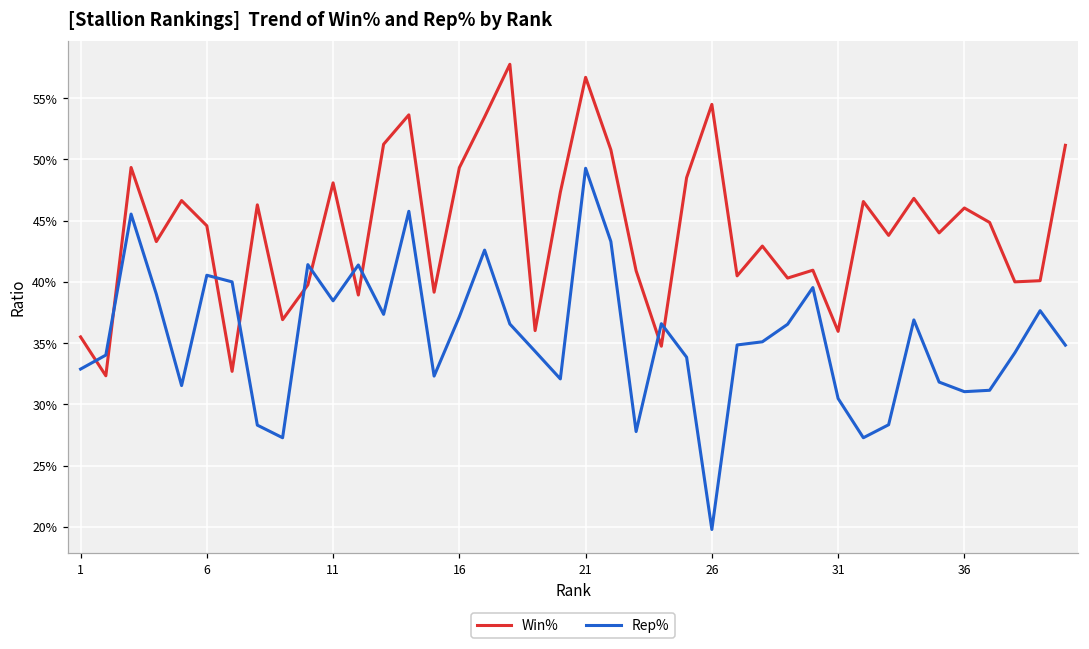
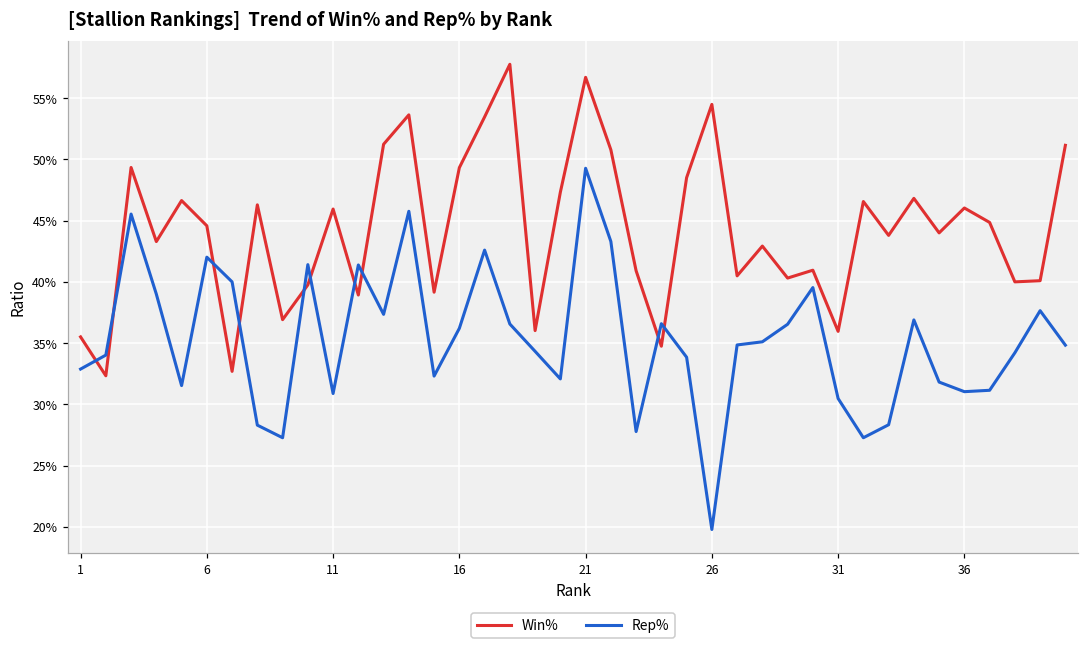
  {
    "Win%": {
      "1": "35.5%",
      "6": "44.6%",
-     "11": "48.1%",
+     "11": "45.9%",
      "16": "49.3%",
      "21": "56.7%",
      "26": "54.5%",
      "31": "36.0%",
      "36": "46.0%"
    },
    "Rep%": {
      "1": "32.9%",
-     "6": "40.5%",
-     "11": "38.5%",
-     "16": "37.2%",
+     "6": "42.0%",
+     "11": "30.9%",
+     "16": "36.2%",
      "21": "49.3%",
      "26": "19.8%",
      "31": "30.5%",
      "36": "31.0%"
    }
  }
